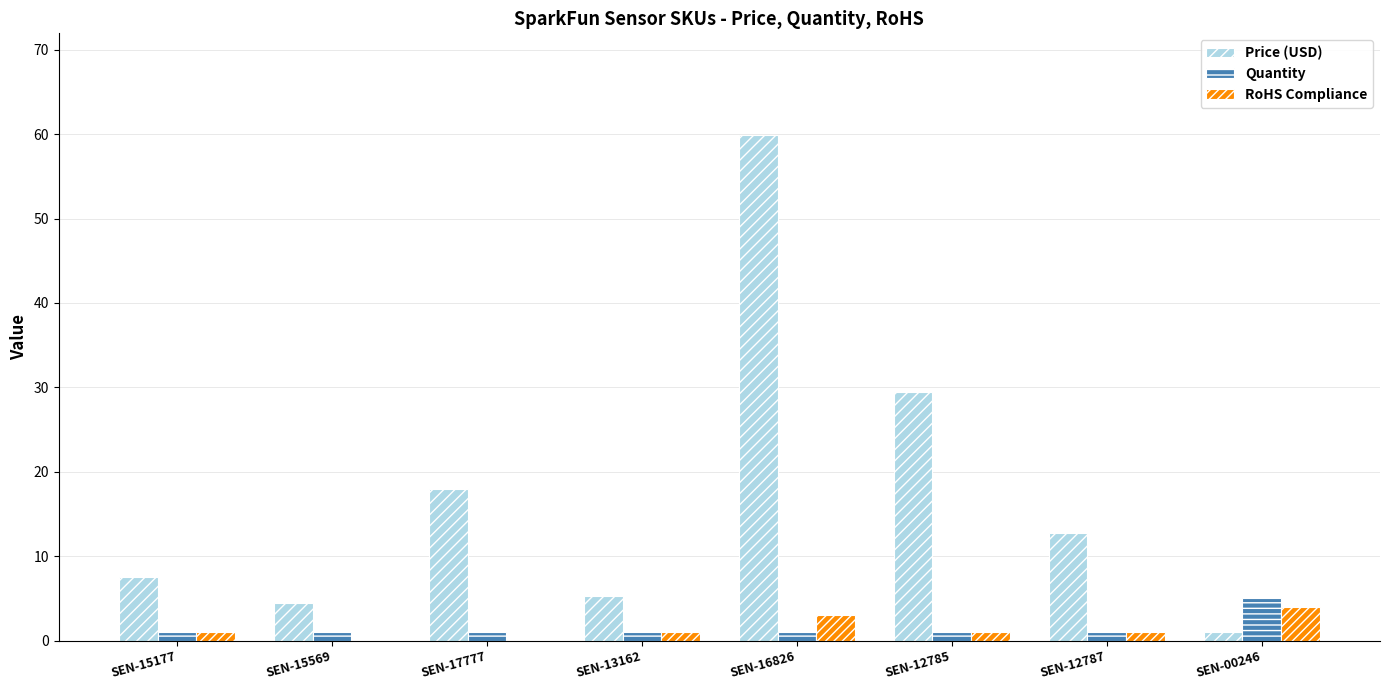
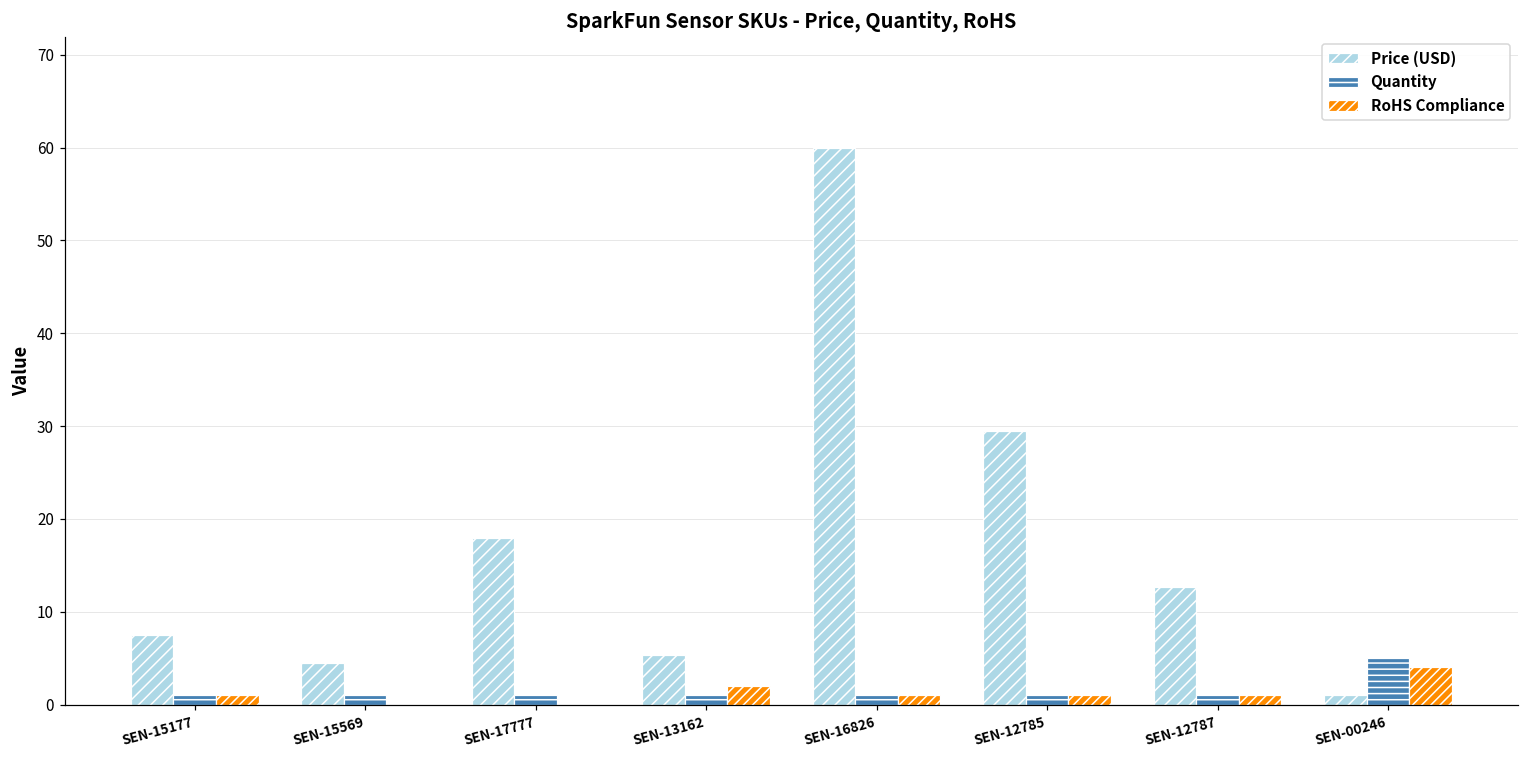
  {
    "Price (USD)": {
      "SEN-15177": 8,
      "SEN-15569": 5,
      "SEN-17777": 18,
      "SEN-13162": 5,
      "SEN-16826": 60,
      "SEN-12785": 30,
      "SEN-12787": 13,
      "SEN-00246": 1
    },
    "Quantity": {
      "SEN-15177": 1,
      "SEN-15569": 1,
      "SEN-17777": 1,
      "SEN-13162": 1,
      "SEN-16826": 1,
      "SEN-12785": 1,
      "SEN-12787": 1,
      "SEN-00246": 5
    },
    "RoHS Compliance": {
      "SEN-15177": 1,
      "SEN-15569": 0,
      "SEN-17777": 0,
-     "SEN-13162": 1,
-     "SEN-16826": 3,
+     "SEN-13162": 2,
+     "SEN-16826": 1,
      "SEN-12785": 1,
      "SEN-12787": 1,
      "SEN-00246": 4
    }
  }
